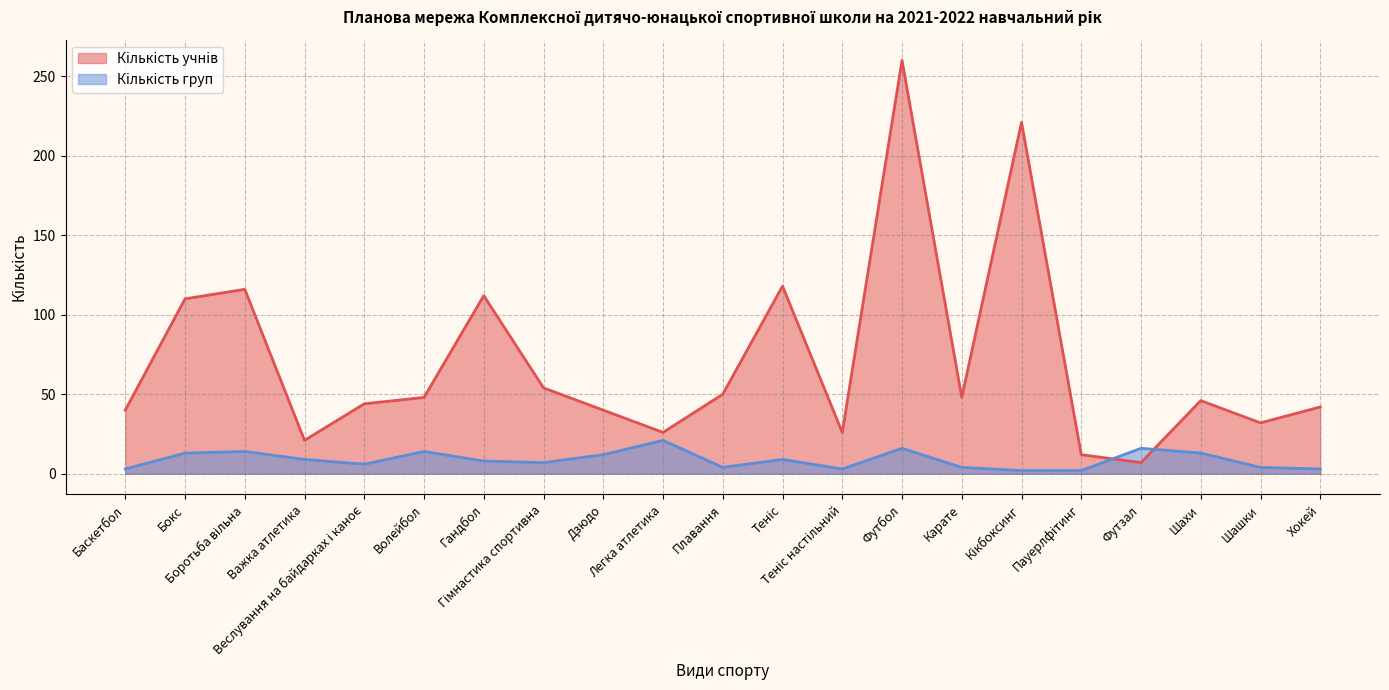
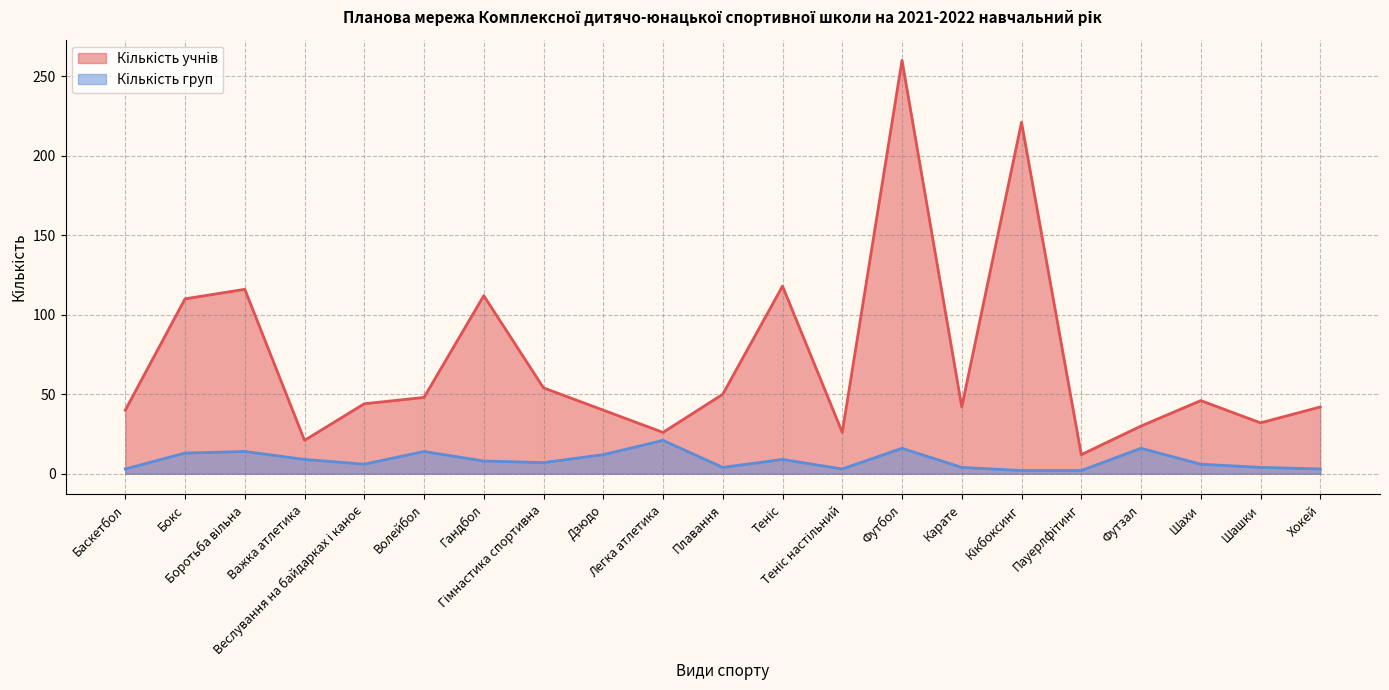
  {
    "Кількість учнів": {
      "Баскетбол": 40,
      "Бокс": 110,
      "Боротьба вільна": 116,
      "Важка атлетика": 21,
      "Веслування на байдарках і каноє": 44,
      "Волейбол": 48,
      "Гандбол": 112,
      "Гімнастика спортивна": 54,
      "Дзюдо": 40,
      "Легка атлетика": 26,
      "Плавання": 50,
      "Теніс": 118,
      "Теніс настільний": 26,
      "Футбол": 260,
-     "Карате": 48,
+     "Карате": 42,
      "Кікбоксинг": 221,
      "Пауерлфітинг": 12,
-     "Футзал": 7,
+     "Футзал": 30,
      "Шахи": 46,
      "Шашки": 32,
      "Хокей": 42
    },
    "Кількість груп": {
      "Баскетбол": 3,
      "Бокс": 13,
      "Боротьба вільна": 14,
      "Важка атлетика": 9,
      "Веслування на байдарках і каноє": 6,
      "Волейбол": 14,
      "Гандбол": 8,
      "Гімнастика спортивна": 7,
      "Дзюдо": 12,
      "Легка атлетика": 21,
      "Плавання": 4,
      "Теніс": 9,
      "Теніс настільний": 3,
      "Футбол": 16,
      "Карате": 4,
      "Кікбоксинг": 2,
      "Пауерлфітинг": 2,
      "Футзал": 16,
-     "Шахи": 13,
+     "Шахи": 6,
      "Шашки": 4,
      "Хокей": 3
    }
  }
